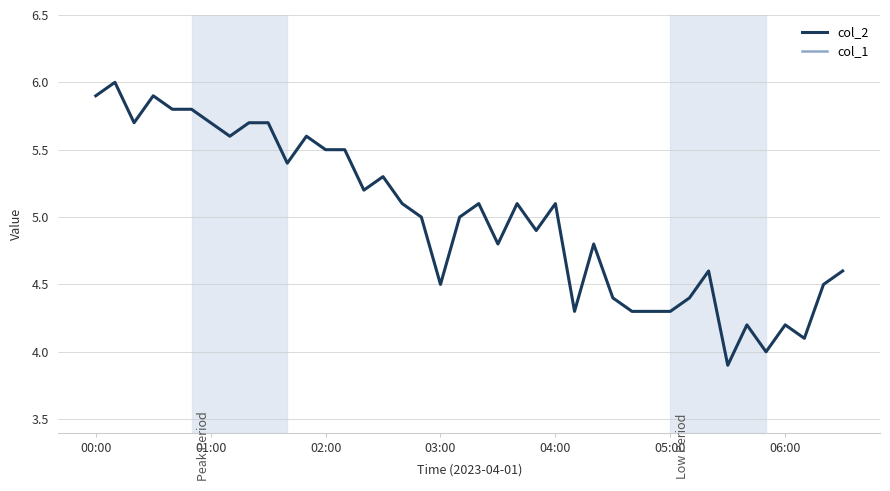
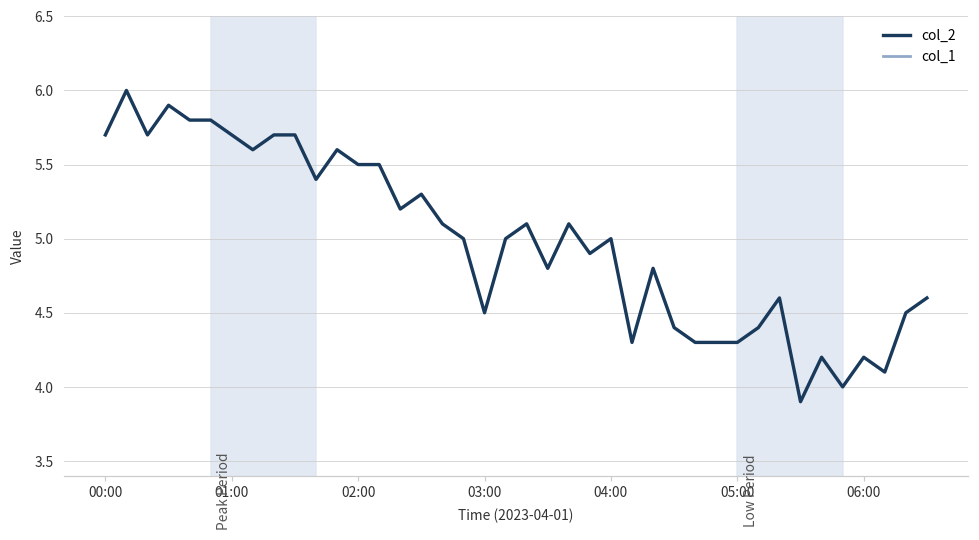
  {
    "col_2": {
-     "00:00": 5.9,
+     "00:00": 5.7,
      "01:00": 5.7,
      "02:00": 5.5,
      "03:00": 4.5,
-     "04:00": 5.1,
+     "04:00": 5.0,
      "05:00": 4.3,
      "06:00": 4.2
    }
  }
